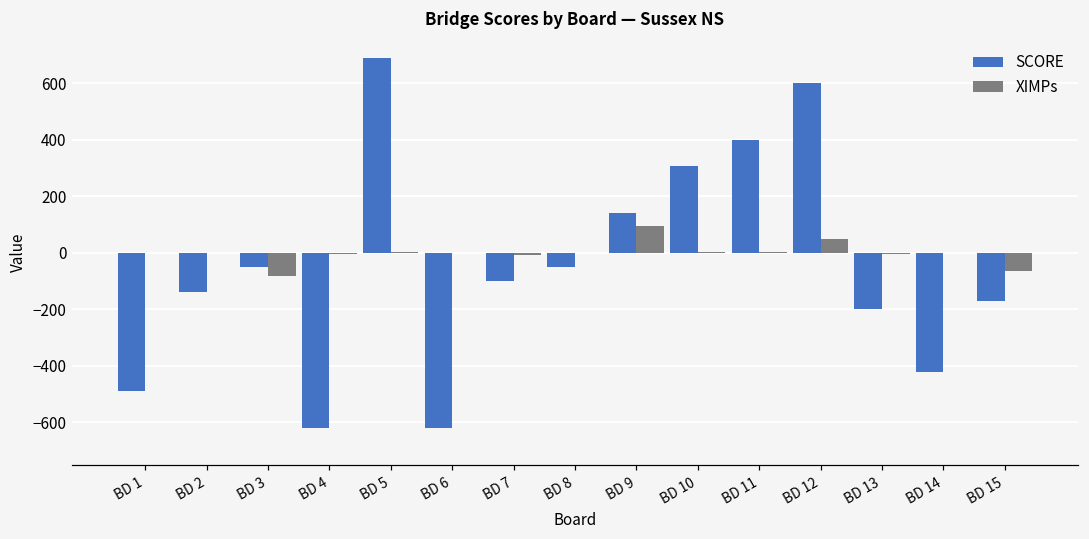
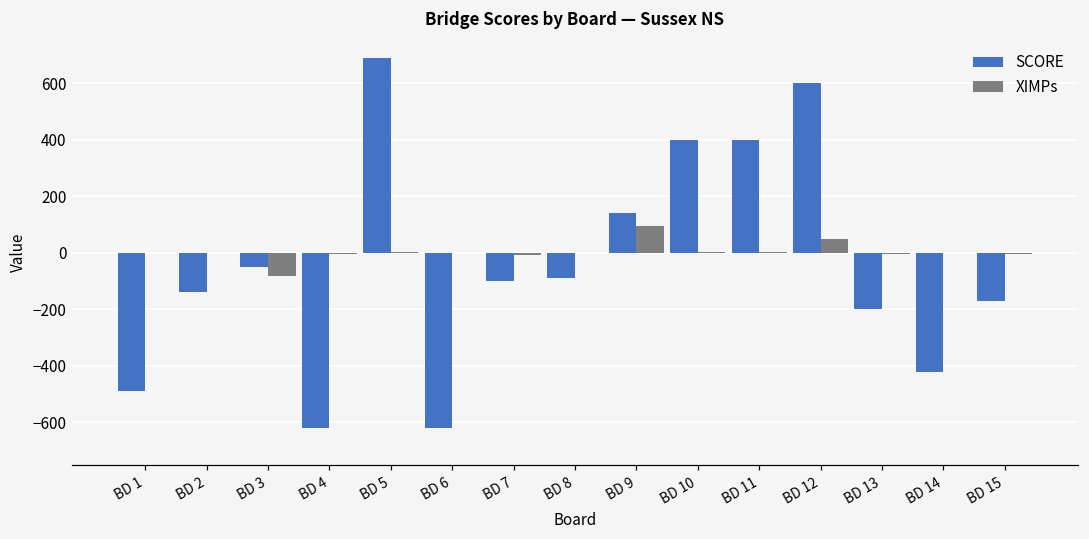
  {
    "SCORE": {
      "BD 1": -490,
      "BD 2": -140,
      "BD 3": -50,
      "BD 4": -620,
      "BD 5": 690,
      "BD 6": -620,
      "BD 7": -100,
-     "BD 8": -50,
+     "BD 8": -90,
      "BD 9": 140,
-     "BD 10": 310,
+     "BD 10": 400,
      "BD 11": 400,
      "BD 12": 600,
      "BD 13": -200,
      "BD 14": -420,
      "BD 15": -170
    },
    "XIMPs": {
      "BD 3": -80,
      "BD 9": 100,
      "BD 12": 50,
-     "BD 15": -70
+     "BD 15": 0
    }
  }
